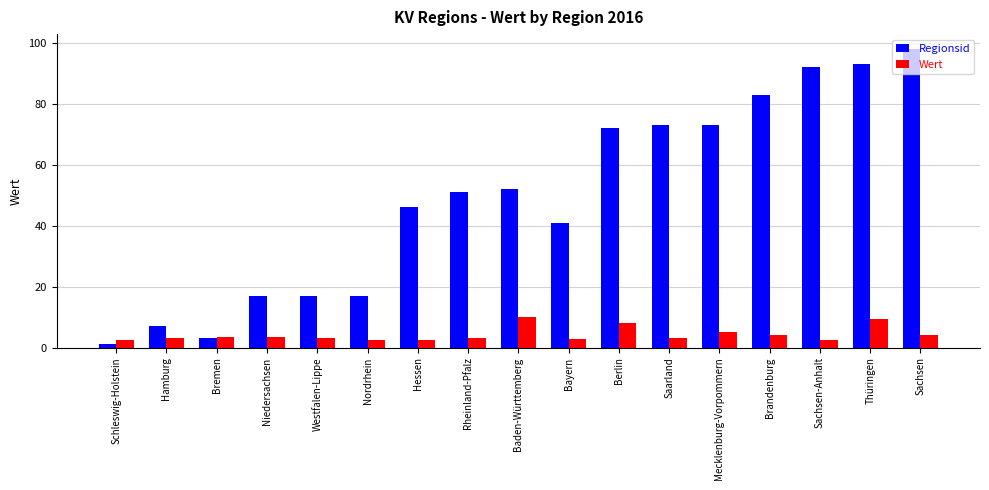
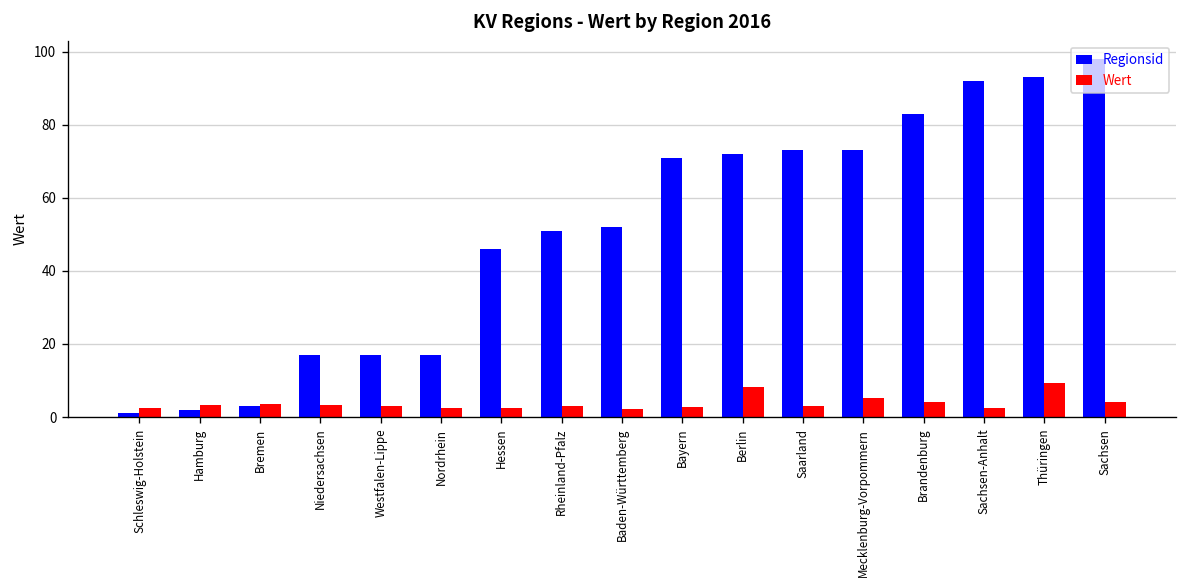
  {
    "Regionsid": {
      "Schleswig-Holstein": 1,
-     "Hamburg": 7,
+     "Hamburg": 2,
      "Bremen": 3,
      "Niedersachsen": 17,
      "Westfalen-Lippe": 17,
      "Nordrhein": 17,
      "Hessen": 46,
      "Rheinland-Pfalz": 51,
      "Baden-Württemberg": 52,
-     "Bayern": 41,
+     "Bayern": 71,
      "Berlin": 72,
      "Saarland": 73,
      "Mecklenburg-Vorpommern": 73,
      "Brandenburg": 83,
      "Sachsen-Anhalt": 92,
      "Thüringen": 93
    },
    "Wert": {
      "Schleswig-Holstein": 3,
      "Hamburg": 3,
      "Bremen": 4,
      "Niedersachsen": 3,
      "Westfalen-Lippe": 3,
      "Nordrhein": 2,
      "Hessen": 3,
      "Rheinland-Pfalz": 3,
-     "Baden-Württemberg": 10,
+     "Baden-Württemberg": 2,
      "Bayern": 3,
      "Berlin": 8,
      "Saarland": 3,
      "Mecklenburg-Vorpommern": 5,
      "Brandenburg": 4,
      "Sachsen-Anhalt": 3,
      "Thüringen": 9,
      "Sachsen": 4
    }
  }
